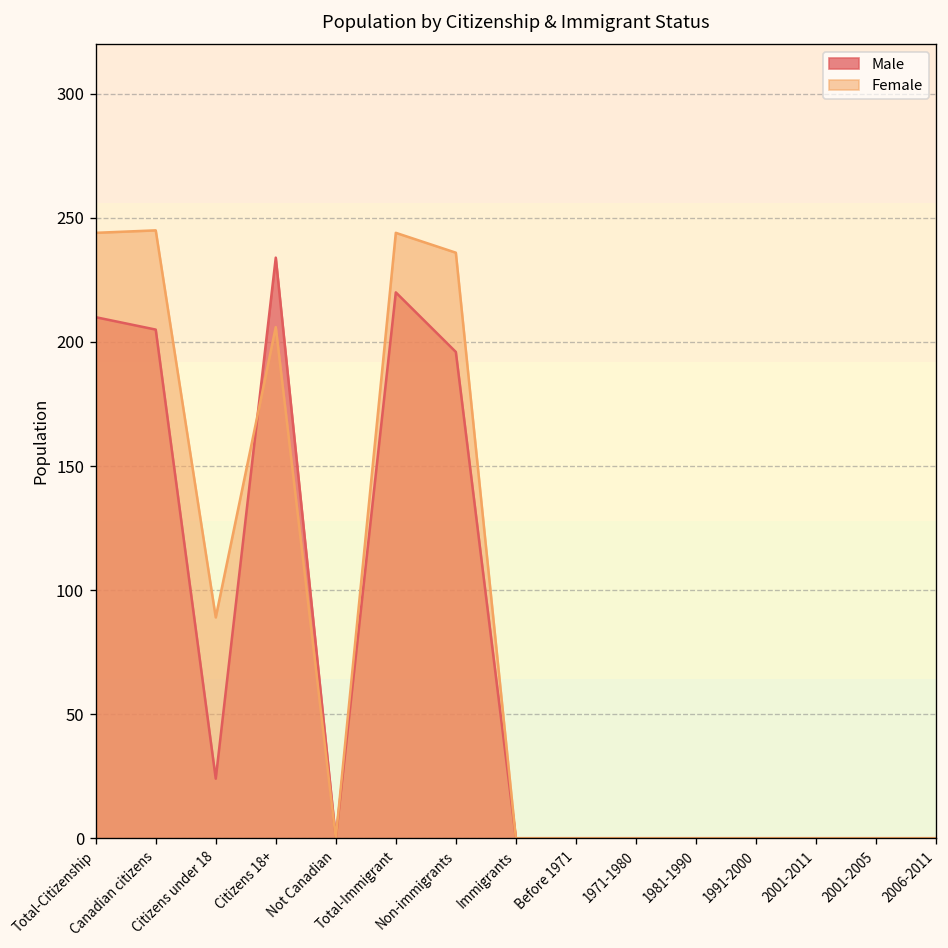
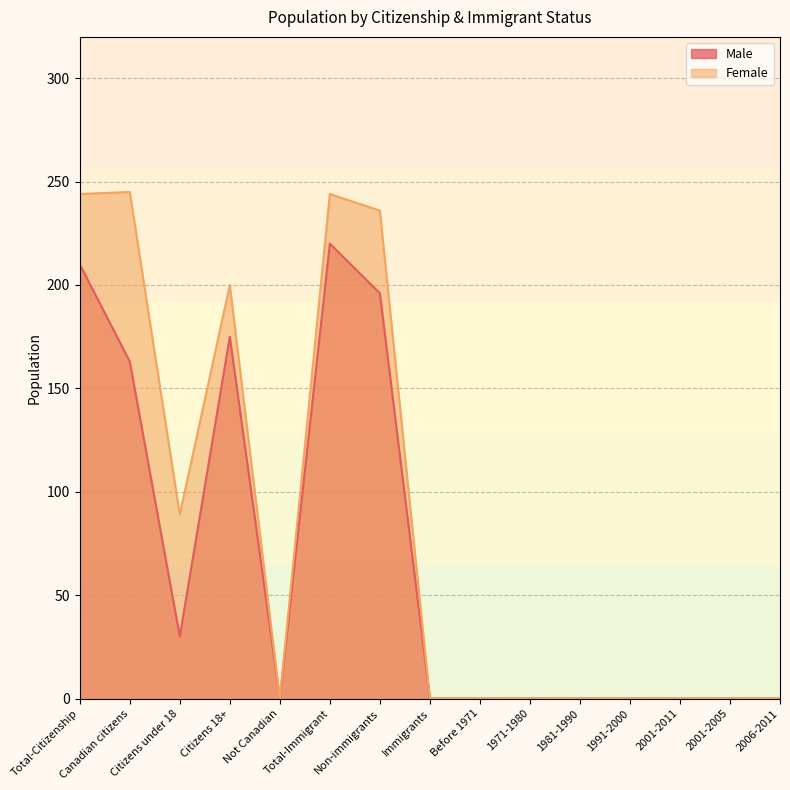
  {
    "Male": {
      "Total-Citizenship": 210,
-     "Canadian citizens": 205,
-     "Citizens under 18": 24,
-     "Citizens 18+": 234,
+     "Canadian citizens": 163,
+     "Citizens under 18": 30,
+     "Citizens 18+": 175,
      "Total-Immigrant": 220,
      "Non-immigrants": 196
    },
    "Female": {
      "Total-Citizenship": 244,
      "Canadian citizens": 245,
      "Citizens under 18": 89,
-     "Citizens 18+": 206,
+     "Citizens 18+": 200,
      "Total-Immigrant": 244,
      "Non-immigrants": 236
    }
  }
